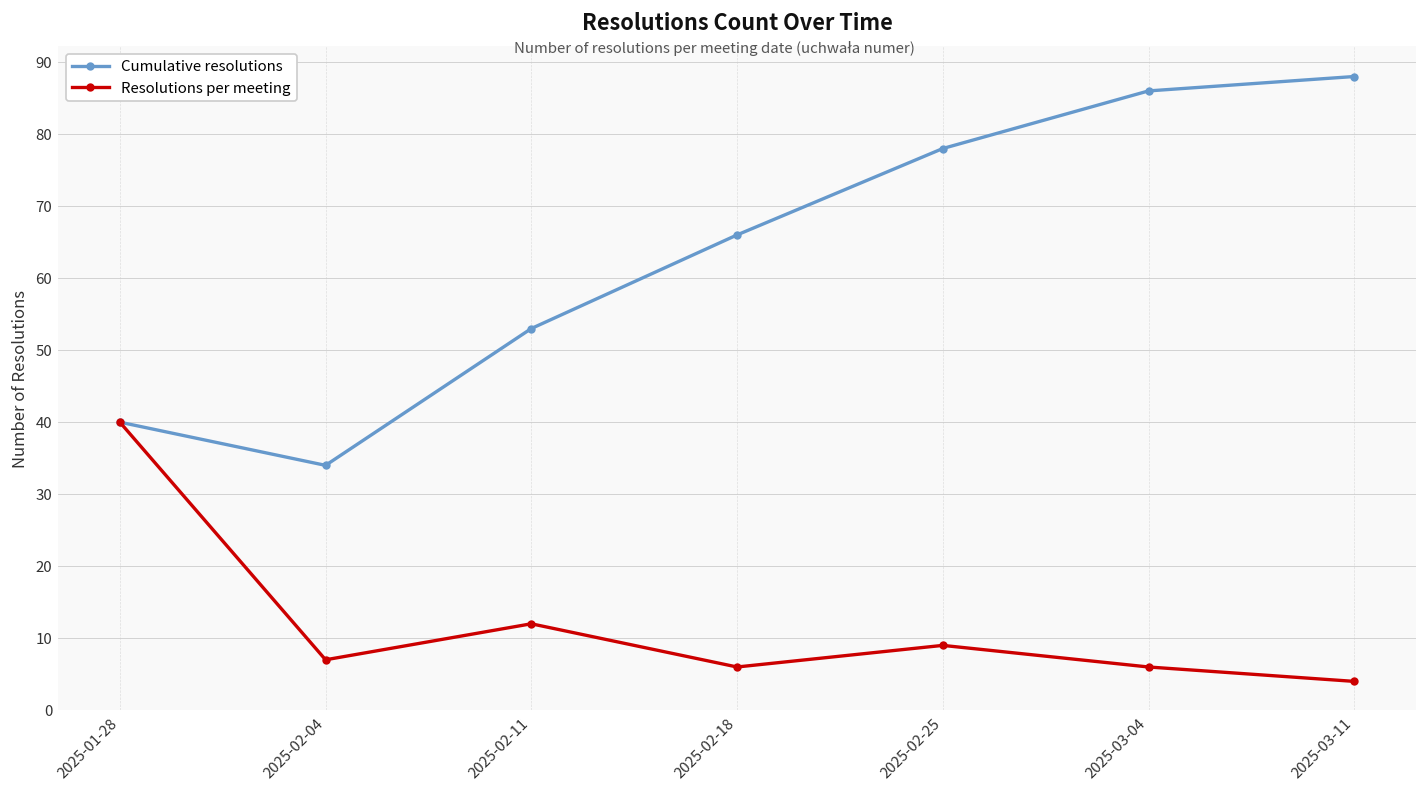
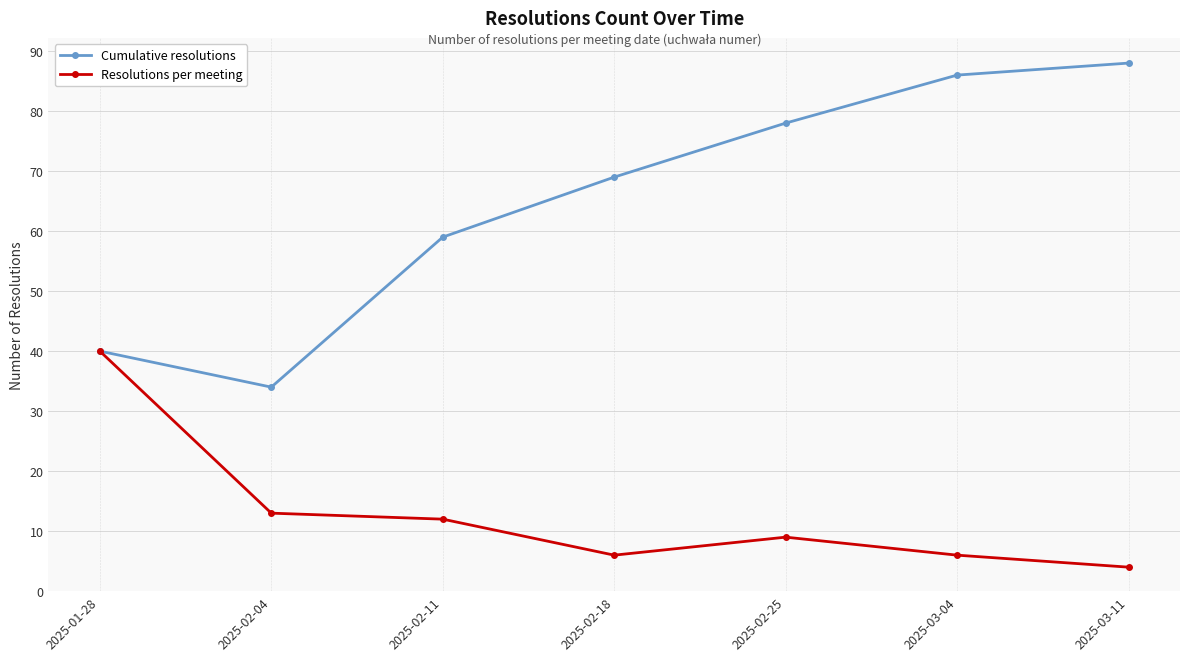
  {
    "Cumulative resolutions": {
      "2025-02-04": 34,
-     "2025-02-11": 53,
-     "2025-02-18": 66,
+     "2025-02-11": 59,
+     "2025-02-18": 69,
      "2025-02-25": 78,
      "2025-03-04": 86,
      "2025-03-11": 88
    },
    "Resolutions per meeting": {
-     "2025-02-04": 7,
+     "2025-02-04": 13,
      "2025-02-11": 12,
      "2025-02-18": 6,
      "2025-02-25": 9,
      "2025-03-04": 6,
      "2025-03-11": 4
    }
  }
